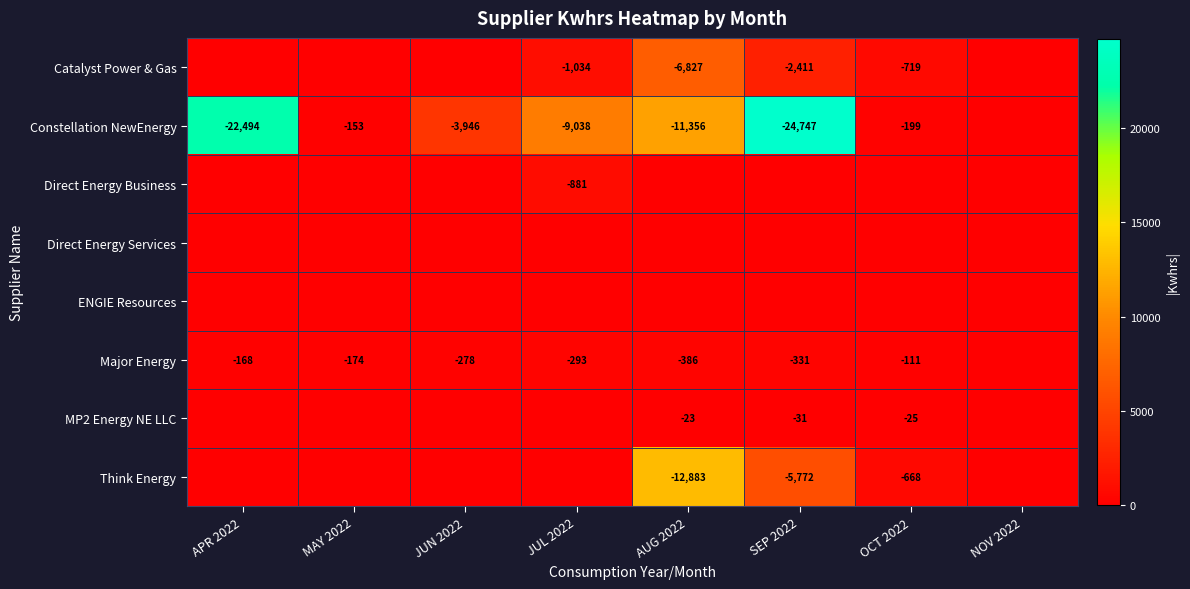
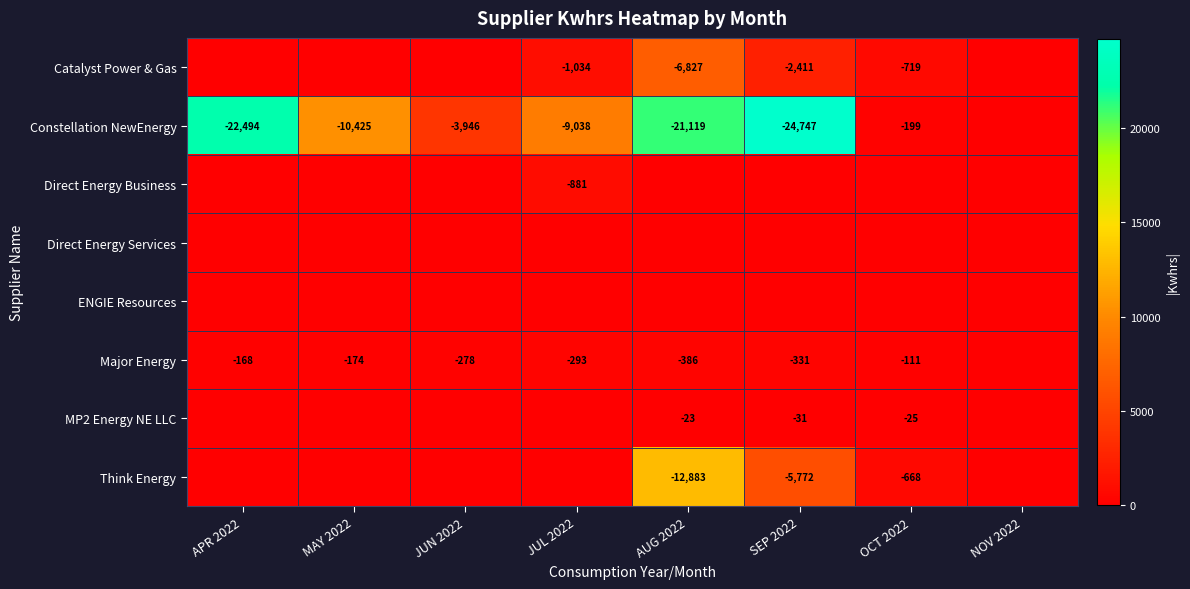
  {
    "Catalyst Power & Gas": {
      "JUL 2022": "-1,034",
      "AUG 2022": "-6,827",
      "SEP 2022": "-2,411",
      "OCT 2022": "-719"
    },
    "Constellation NewEnergy": {
      "APR 2022": "-22,494",
-     "MAY 2022": "-153",
+     "MAY 2022": "-10,425",
      "JUN 2022": "-3,946",
      "JUL 2022": "-9,038",
-     "AUG 2022": "-11,356",
+     "AUG 2022": "-21,119",
      "SEP 2022": "-24,747",
      "OCT 2022": "-199"
    },
    "Direct Energy Business": {
      "JUL 2022": "-881"
    },
    "Major Energy": {
      "APR 2022": "-168",
      "MAY 2022": "-174",
      "JUN 2022": "-278",
      "JUL 2022": "-293",
      "AUG 2022": "-386",
      "SEP 2022": "-331",
      "OCT 2022": "-111"
    },
    "MP2 Energy NE LLC": {
      "AUG 2022": "-23",
      "SEP 2022": "-31",
      "OCT 2022": "-25"
    },
    "Think Energy": {
      "AUG 2022": "-12,883",
      "SEP 2022": "-5,772",
      "OCT 2022": "-668"
    }
  }
